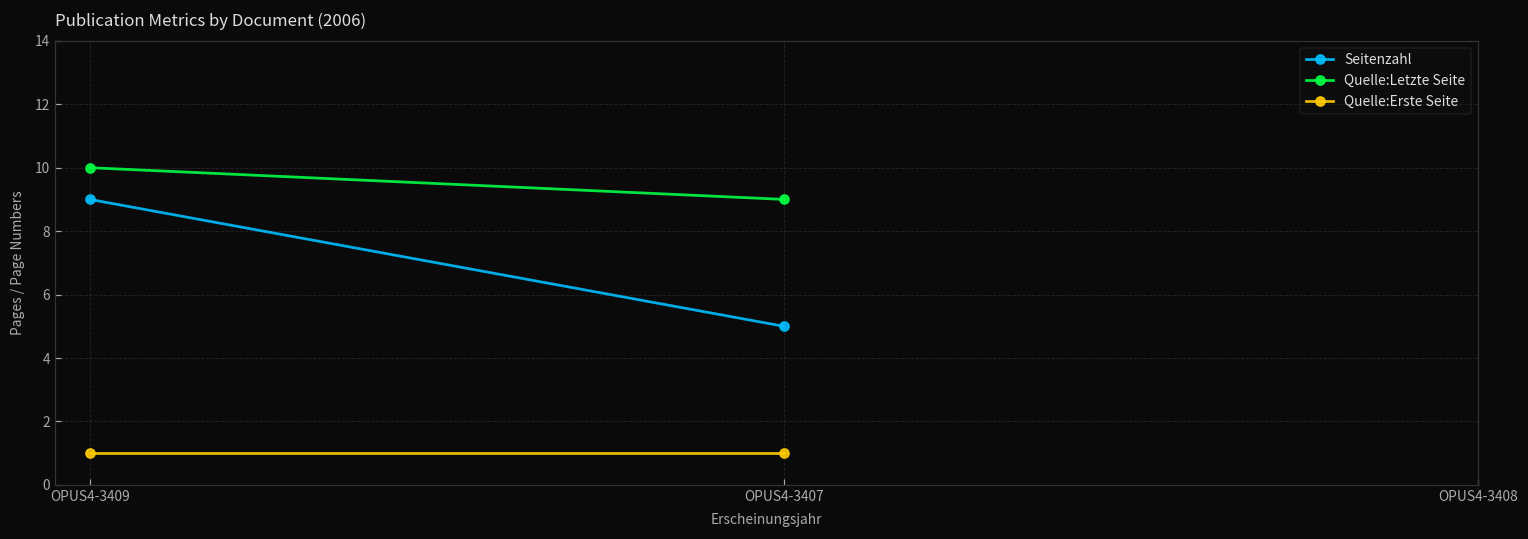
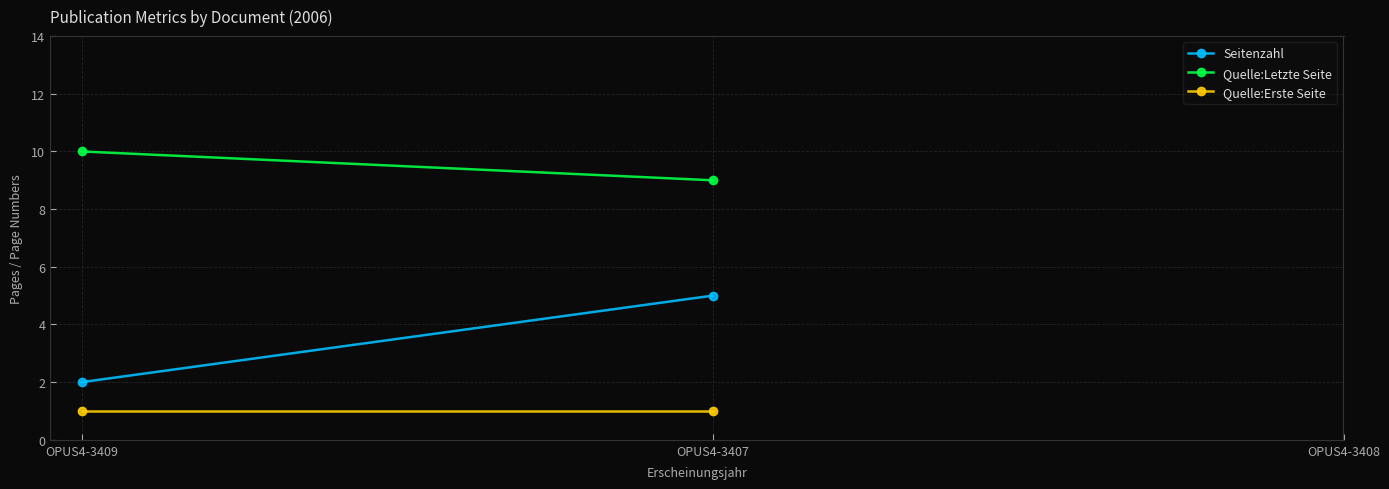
  {
    "Seitenzahl": {
-     "OPUS4-3409": 9,
+     "OPUS4-3409": 2,
      "OPUS4-3407": 5
    },
    "Quelle:Letzte Seite": {
      "OPUS4-3409": 10,
      "OPUS4-3407": 9
    },
    "Quelle:Erste Seite": {
      "OPUS4-3409": 1,
      "OPUS4-3407": 1
    }
  }
